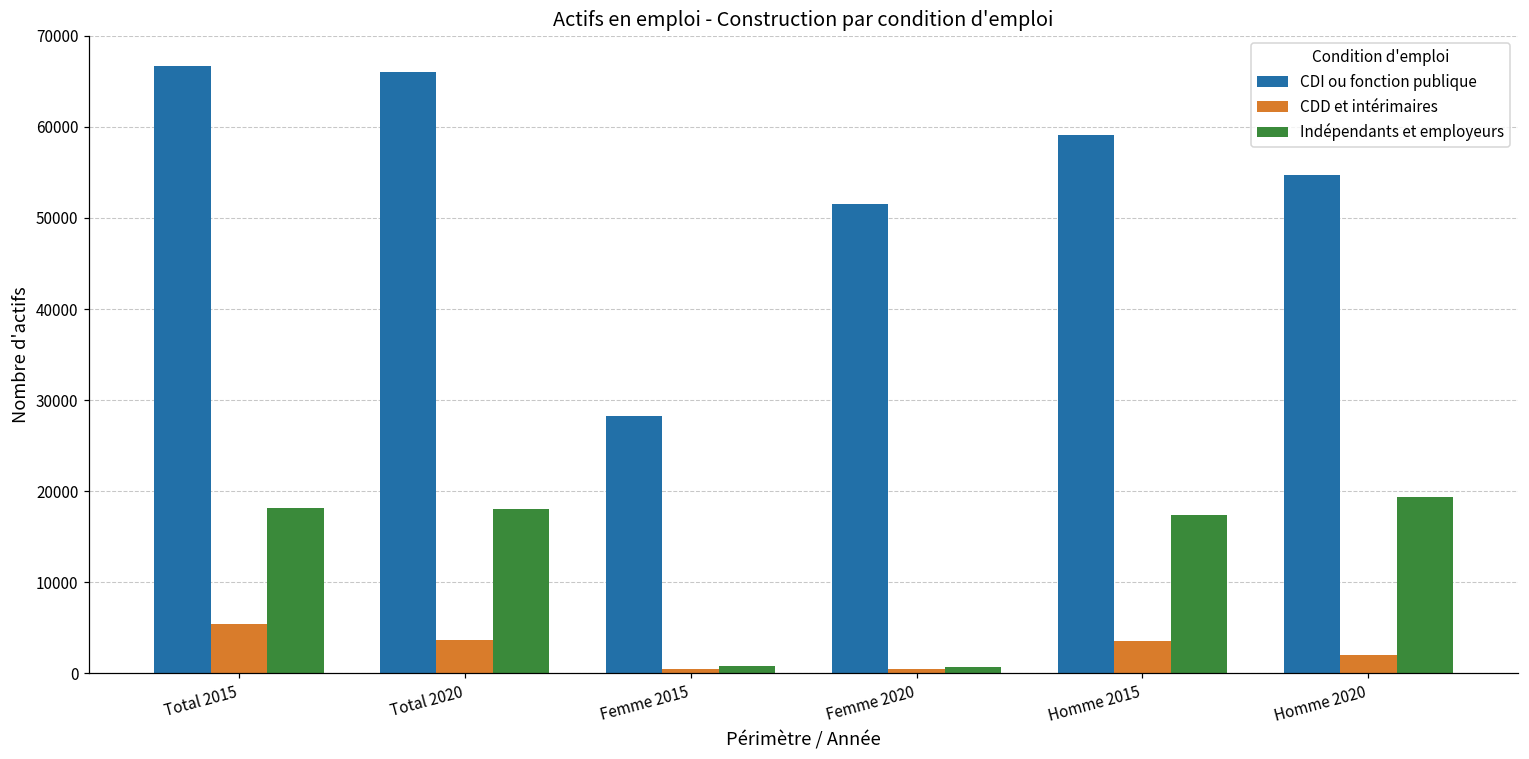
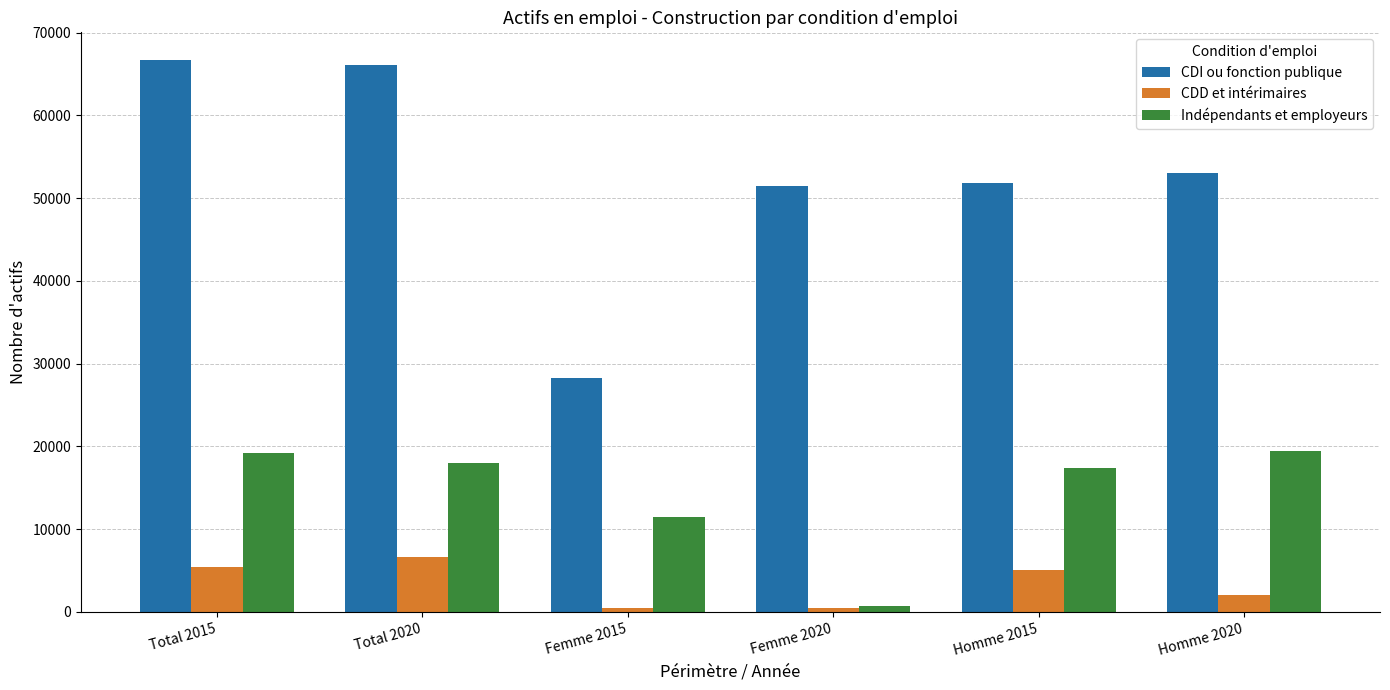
  {
    "CDI ou fonction publique": {
      "Total 2015": 67000,
      "Total 2020": 66000,
      "Femme 2015": 28000,
      "Femme 2020": 51000,
-     "Homme 2015": 59000,
-     "Homme 2020": 55000
+     "Homme 2015": 52000,
+     "Homme 2020": 53000
    },
    "CDD et intérimaires": {
      "Total 2015": 5000,
-     "Total 2020": 4000,
+     "Total 2020": 7000,
      "Femme 2015": 0,
      "Femme 2020": 0,
-     "Homme 2015": 4000,
+     "Homme 2015": 5000,
      "Homme 2020": 2000
    },
    "Indépendants et employeurs": {
-     "Total 2015": 18000,
+     "Total 2015": 19000,
      "Total 2020": 18000,
-     "Femme 2015": 1000,
+     "Femme 2015": 11000,
      "Femme 2020": 1000,
      "Homme 2015": 17000,
      "Homme 2020": 19000
    }
  }
